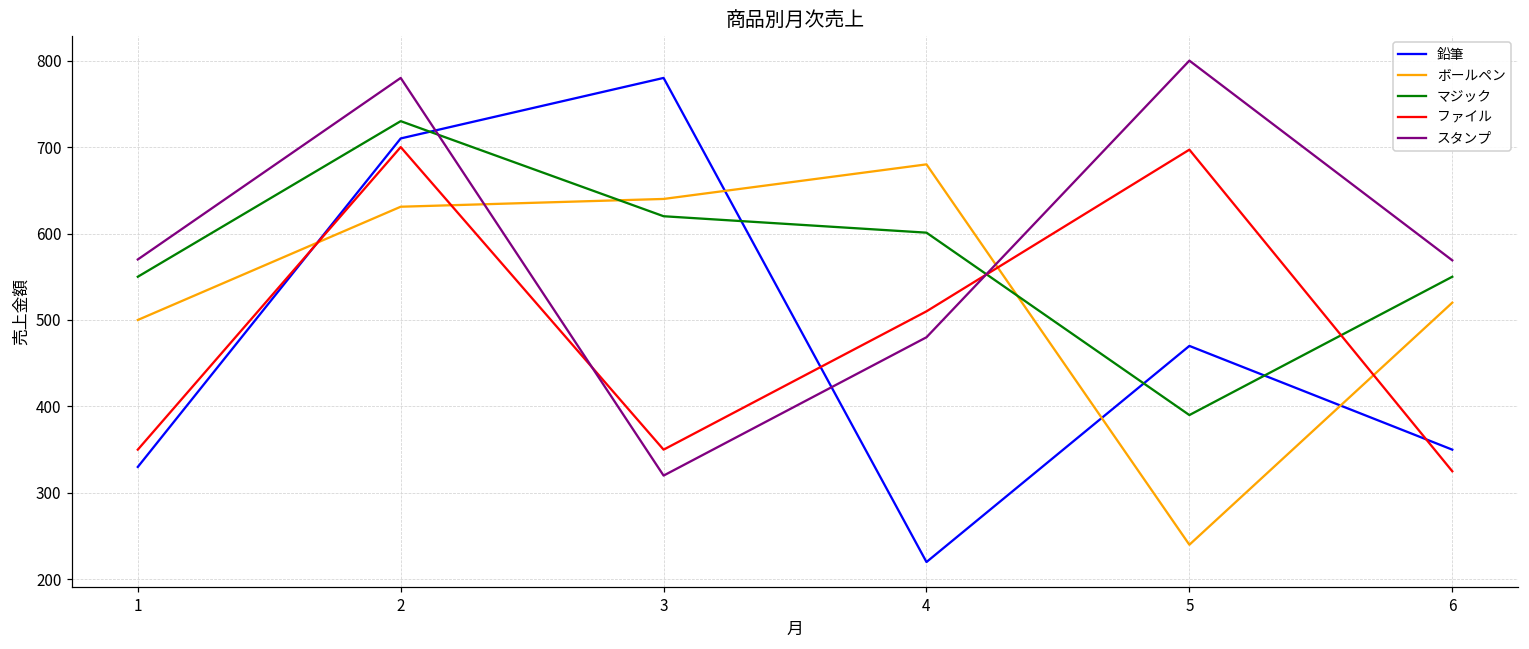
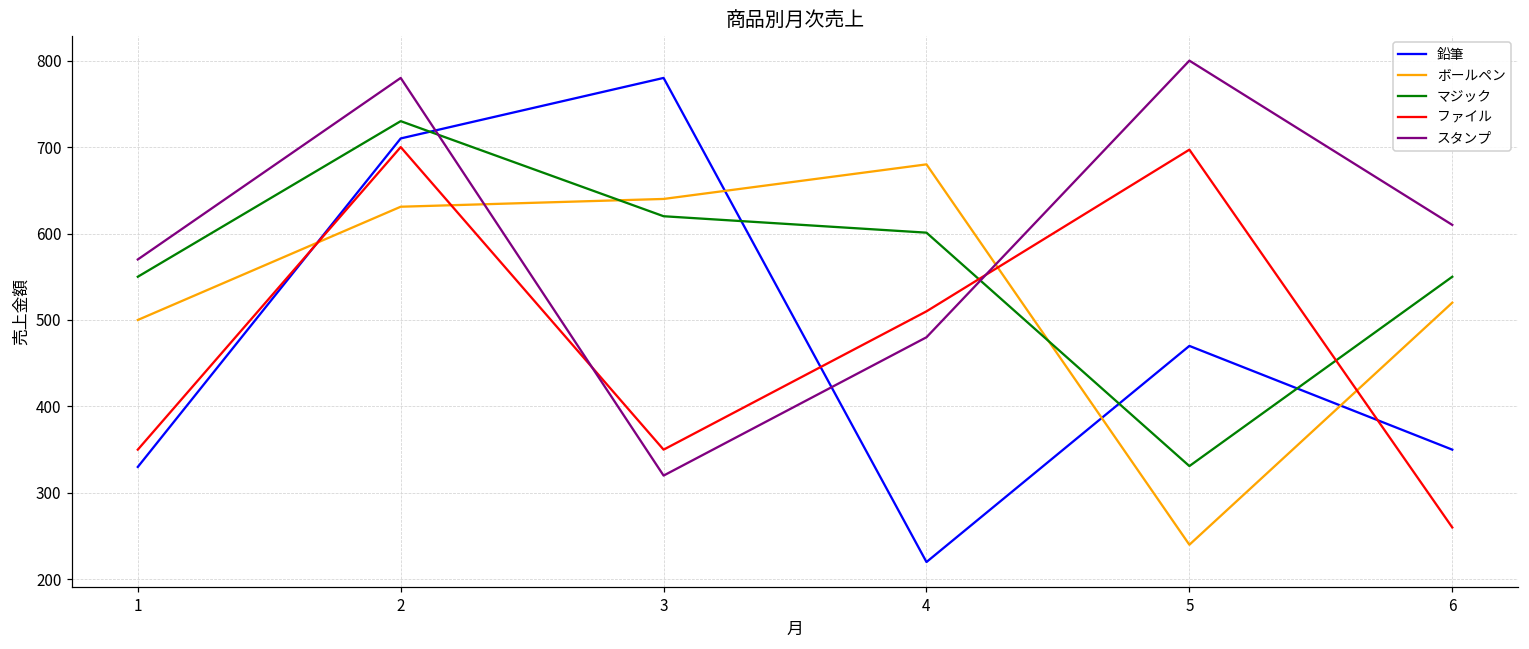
  {
    "鉛筆": {
      "1": 330,
      "2": 710,
      "3": 780,
      "4": 220,
      "5": 470,
      "6": 350
    },
    "ボールペン": {
      "1": 500,
      "2": 630,
      "3": 640,
      "4": 680,
      "5": 240,
      "6": 520
    },
    "マジック": {
      "1": 550,
      "2": 730,
      "3": 620,
      "4": 600,
-     "5": 390,
+     "5": 330,
      "6": 550
    },
    "ファイル": {
      "1": 350,
      "2": 700,
      "3": 350,
      "4": 510,
      "5": 700,
-     "6": 330
+     "6": 260
    },
    "スタンプ": {
      "1": 570,
      "2": 780,
      "3": 320,
      "4": 480,
      "5": 800,
-     "6": 570
+     "6": 610
    }
  }
